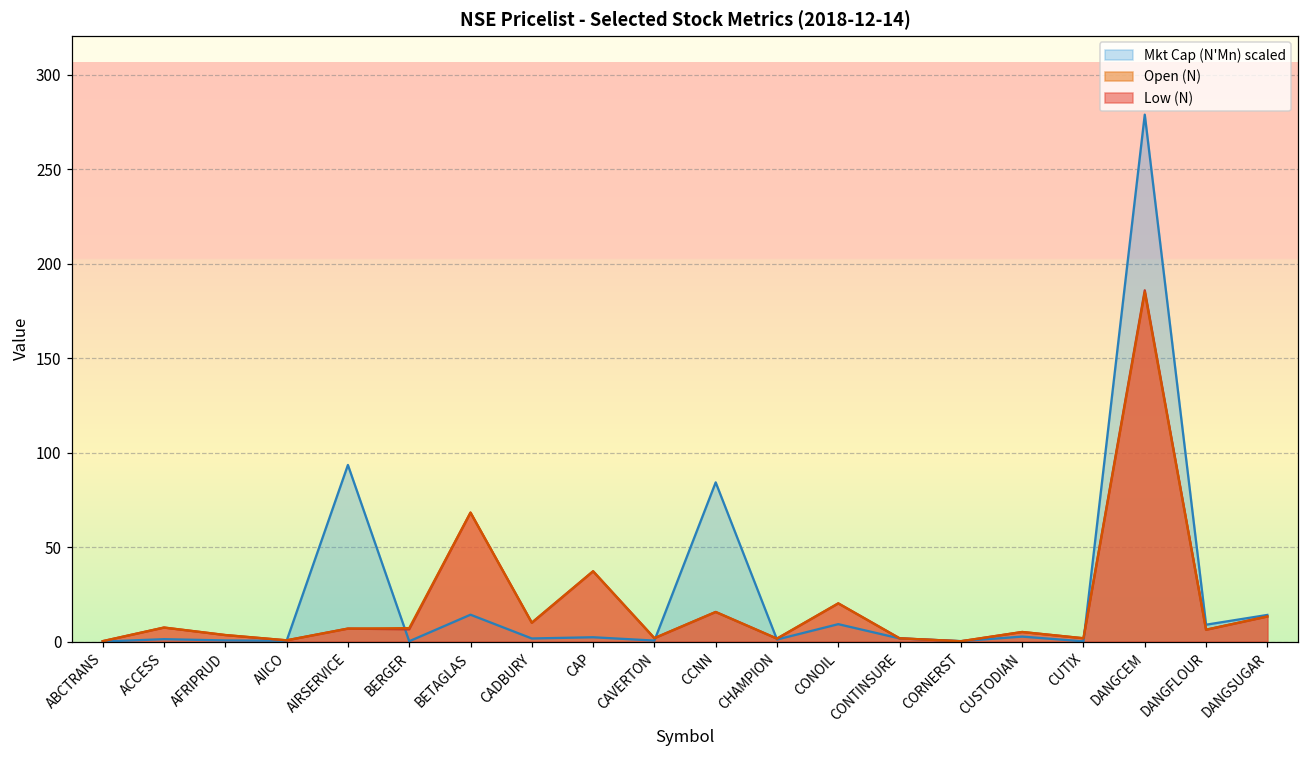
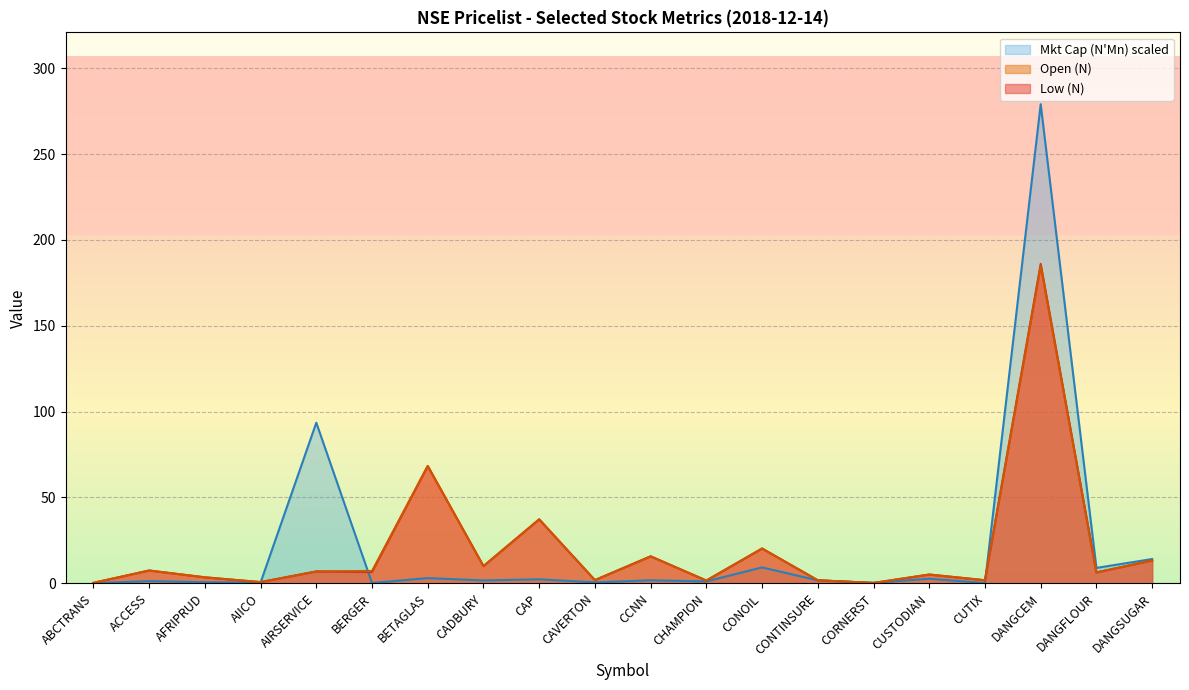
  {
    "Mkt Cap (N'Mn) scaled": {
      "ACCESS": 1,
      "AFRIPRUD": 1,
      "AIRSERVICE": 94,
      "BERGER": 0,
-     "BETAGLAS": 14,
+     "BETAGLAS": 3,
      "CADBURY": 2,
      "CAP": 2,
-     "CCNN": 84,
+     "CCNN": 2,
      "CONOIL": 9,
      "CUSTODIAN": 3,
      "CUTIX": 0,
      "DANGCEM": 279,
      "DANGFLOUR": 9
    }
  }
